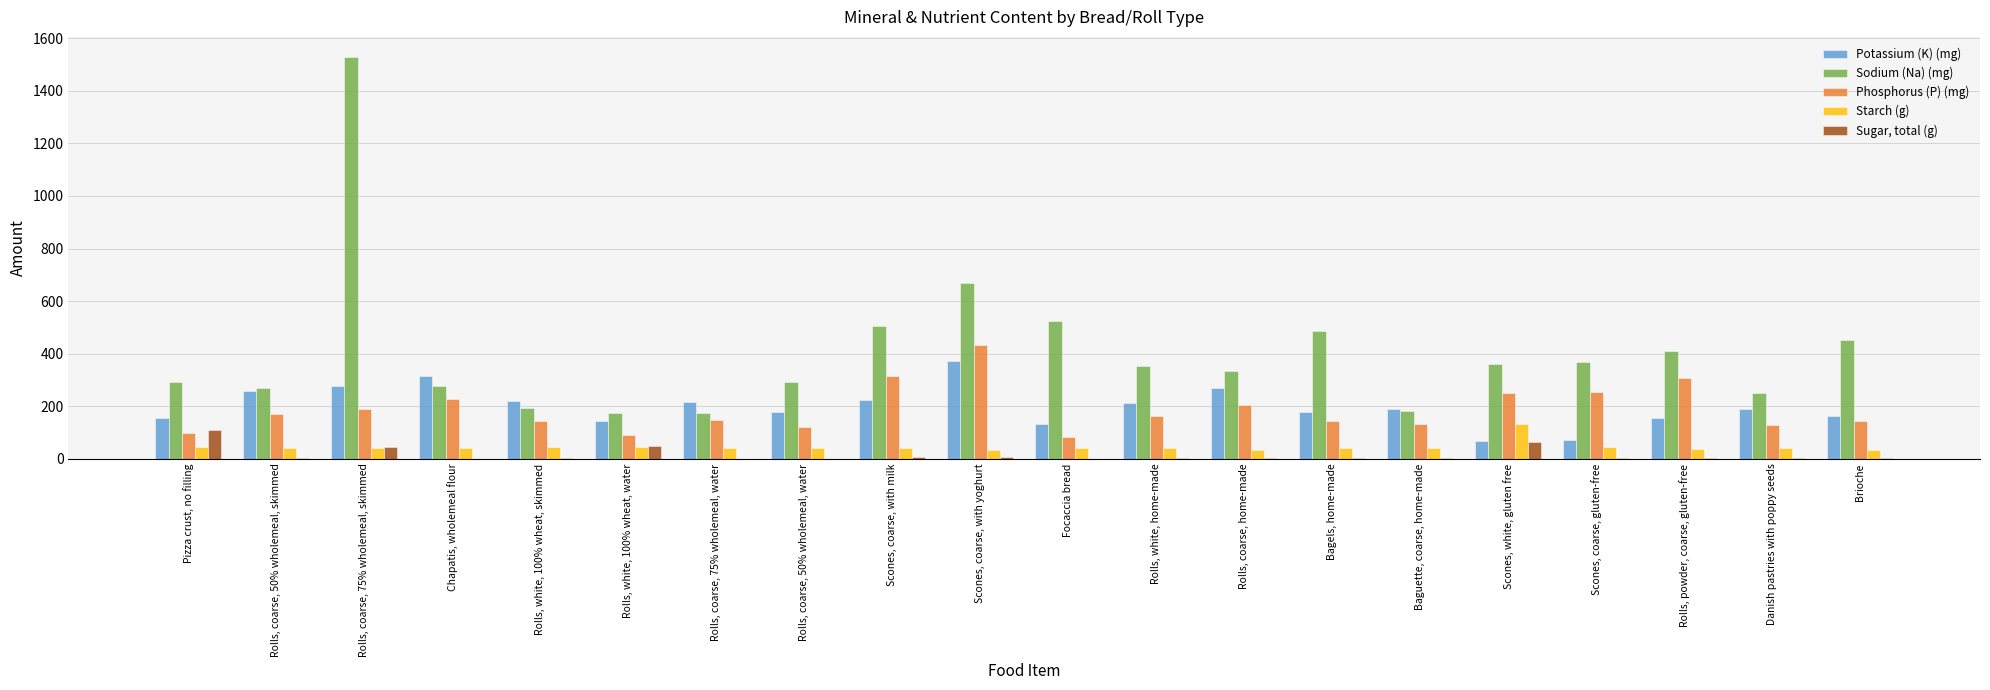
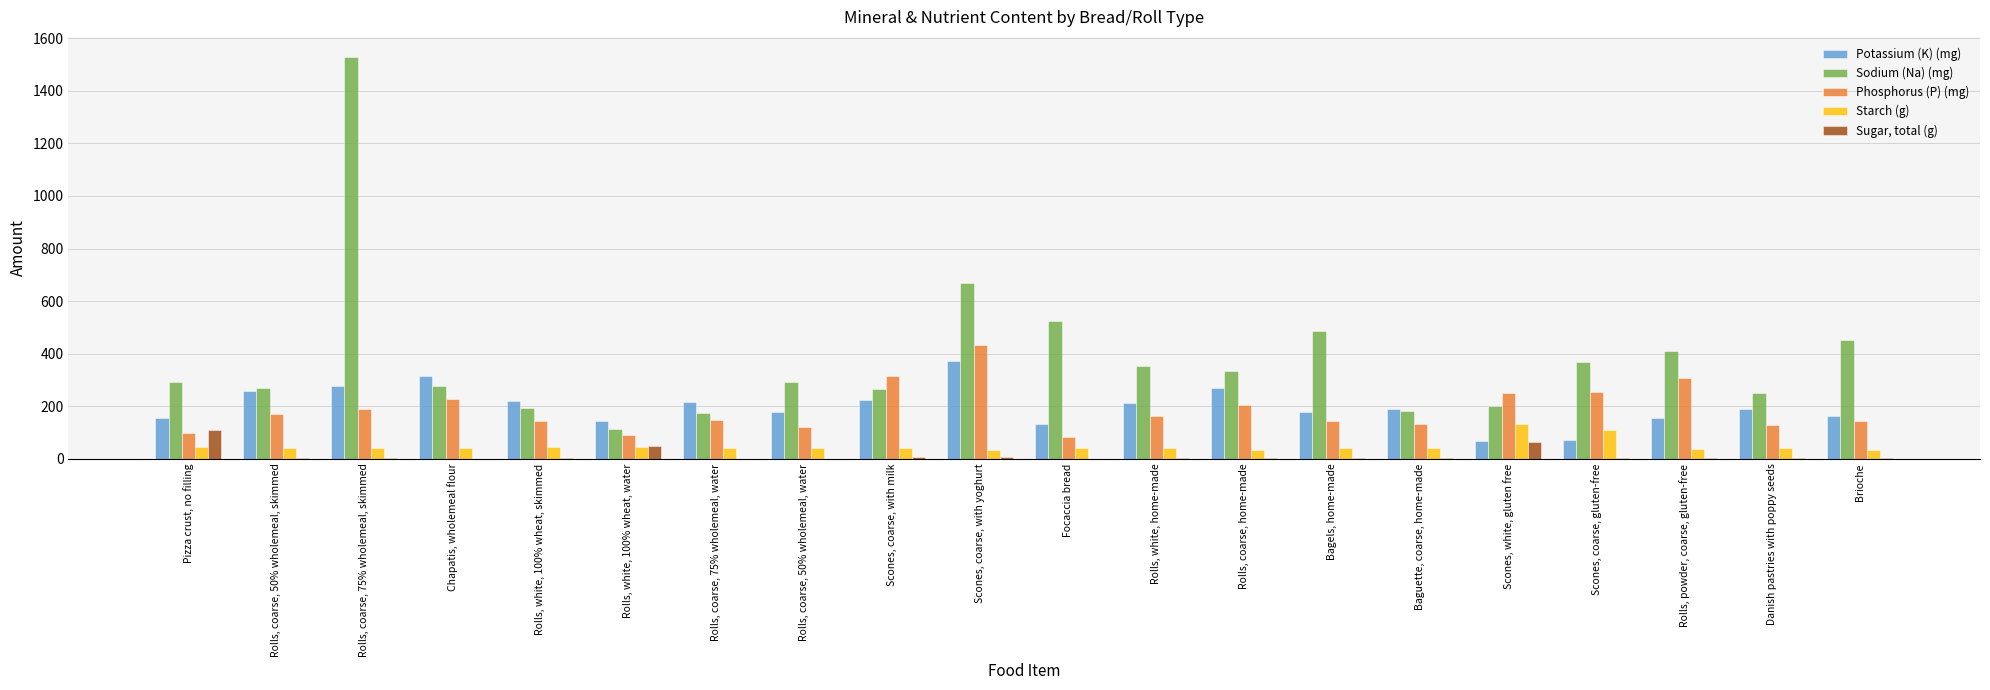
  {
    "Potassium (K) (mg)": {
      "Pizza crust, no filling": 160,
      "Rolls, coarse, 50% wholemeal, skimmed": 260,
      "Rolls, coarse, 75% wholemeal, skimmed": 280,
      "Chapatis, wholemeal flour": 310,
      "Rolls, white, 100% wheat, skimmed": 220,
      "Rolls, white, 100% wheat, water": 140,
      "Rolls, coarse, 75% wholemeal, water": 220,
      "Rolls, coarse, 50% wholemeal, water": 180,
      "Scones, coarse, with milk": 220,
      "Scones, coarse, with yoghurt": 370,
      "Focaccia bread": 130,
      "Rolls, white, home-made": 210,
      "Rolls, coarse, home-made": 270,
      "Bagels, home-made": 180,
      "Baguette, coarse, home-made": 190,
      "Scones, white, gluten free": 70,
      "Scones, coarse, gluten-free": 70,
      "Rolls, powder, coarse, gluten-free": 160,
      "Danish pastries with poppy seeds": 190,
      "Brioche": 160
    },
    "Sodium (Na) (mg)": {
      "Pizza crust, no filling": 290,
      "Rolls, coarse, 50% wholemeal, skimmed": 270,
      "Rolls, coarse, 75% wholemeal, skimmed": 1530,
      "Chapatis, wholemeal flour": 280,
      "Rolls, white, 100% wheat, skimmed": 190,
-     "Rolls, white, 100% wheat, water": 170,
+     "Rolls, white, 100% wheat, water": 110,
      "Rolls, coarse, 75% wholemeal, water": 170,
      "Rolls, coarse, 50% wholemeal, water": 290,
-     "Scones, coarse, with milk": 510,
+     "Scones, coarse, with milk": 260,
      "Scones, coarse, with yoghurt": 670,
      "Focaccia bread": 520,
      "Rolls, white, home-made": 350,
      "Rolls, coarse, home-made": 340,
      "Bagels, home-made": 490,
      "Baguette, coarse, home-made": 180,
-     "Scones, white, gluten free": 360,
+     "Scones, white, gluten free": 200,
      "Scones, coarse, gluten-free": 370,
      "Rolls, powder, coarse, gluten-free": 410,
      "Danish pastries with poppy seeds": 250,
      "Brioche": 450
    },
    "Phosphorus (P) (mg)": {
      "Pizza crust, no filling": 100,
      "Rolls, coarse, 50% wholemeal, skimmed": 170,
      "Rolls, coarse, 75% wholemeal, skimmed": 190,
      "Chapatis, wholemeal flour": 230,
      "Rolls, white, 100% wheat, skimmed": 140,
      "Rolls, white, 100% wheat, water": 90,
      "Rolls, coarse, 75% wholemeal, water": 150,
      "Rolls, coarse, 50% wholemeal, water": 120,
      "Scones, coarse, with milk": 320,
      "Scones, coarse, with yoghurt": 430,
      "Focaccia bread": 80,
      "Rolls, white, home-made": 160,
      "Rolls, coarse, home-made": 200,
      "Bagels, home-made": 150,
      "Baguette, coarse, home-made": 130,
      "Scones, white, gluten free": 250,
      "Scones, coarse, gluten-free": 250,
      "Rolls, powder, coarse, gluten-free": 310,
      "Danish pastries with poppy seeds": 130,
      "Brioche": 140
    },
    "Starch (g)": {
      "Pizza crust, no filling": 40,
      "Rolls, coarse, 50% wholemeal, skimmed": 40,
      "Rolls, coarse, 75% wholemeal, skimmed": 40,
      "Chapatis, wholemeal flour": 40,
      "Rolls, white, 100% wheat, skimmed": 40,
      "Rolls, white, 100% wheat, water": 40,
      "Rolls, coarse, 75% wholemeal, water": 40,
      "Rolls, coarse, 50% wholemeal, water": 40,
      "Scones, coarse, with milk": 40,
      "Scones, coarse, with yoghurt": 30,
      "Focaccia bread": 40,
      "Rolls, white, home-made": 40,
      "Rolls, coarse, home-made": 30,
      "Bagels, home-made": 40,
      "Baguette, coarse, home-made": 40,
      "Scones, white, gluten free": 130,
-     "Scones, coarse, gluten-free": 40,
+     "Scones, coarse, gluten-free": 110,
      "Rolls, powder, coarse, gluten-free": 40,
      "Danish pastries with poppy seeds": 40,
      "Brioche": 30
    },
    "Sugar, total (g)": {
      "Pizza crust, no filling": 110,
-     "Rolls, coarse, 75% wholemeal, skimmed": 40,
+     "Rolls, coarse, 75% wholemeal, skimmed": 0,
      "Rolls, white, 100% wheat, water": 50,
      "Scones, white, gluten free": 60
    }
  }
